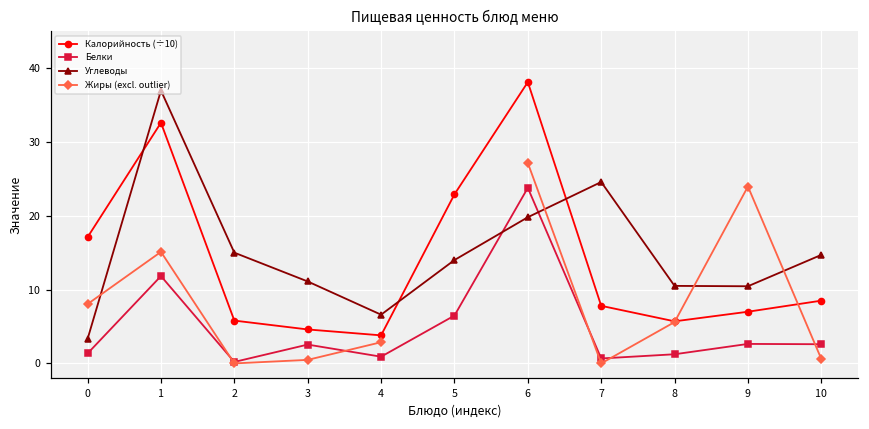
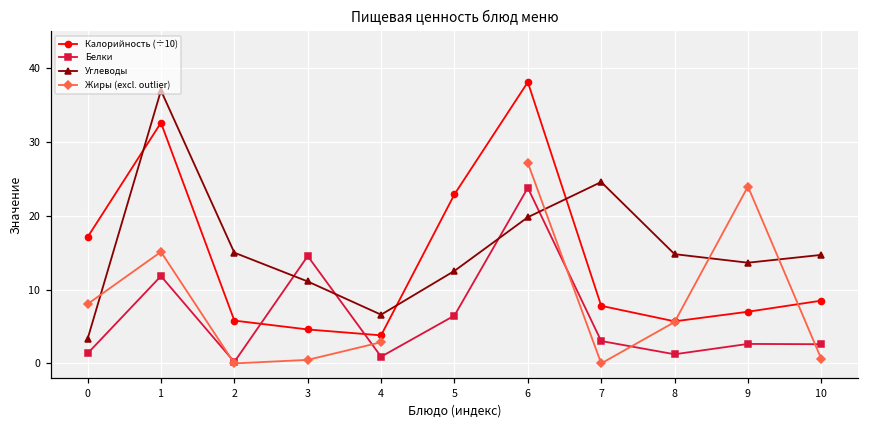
  {
    "Калорийность (÷10)": {
      "0": 17,
      "1": 33,
      "2": 6,
      "3": 5,
      "4": 4,
      "5": 23,
      "6": 38,
      "7": 8,
      "9": 7,
      "10": 9
    },
    "Белки": {
      "0": 1,
      "1": 12,
-     "3": 3,
+     "3": 15,
      "4": 1,
      "5": 6,
      "6": 24,
-     "7": 1,
+     "7": 3,
      "8": 1,
      "9": 3,
      "10": 3
    },
    "Углеводы": {
      "0": 3,
      "2": 15,
      "3": 11,
      "4": 7,
-     "5": 14,
+     "5": 13,
      "6": 20,
      "7": 25,
-     "8": 11,
-     "9": 10,
+     "8": 15,
+     "9": 14,
      "10": 15
    },
    "Жиры (excl. outlier)": {
      "0": 8,
      "1": 15,
      "3": 0,
      "4": 3,
      "6": 27,
      "7": 0,
      "9": 24,
      "10": 1
    }
  }
